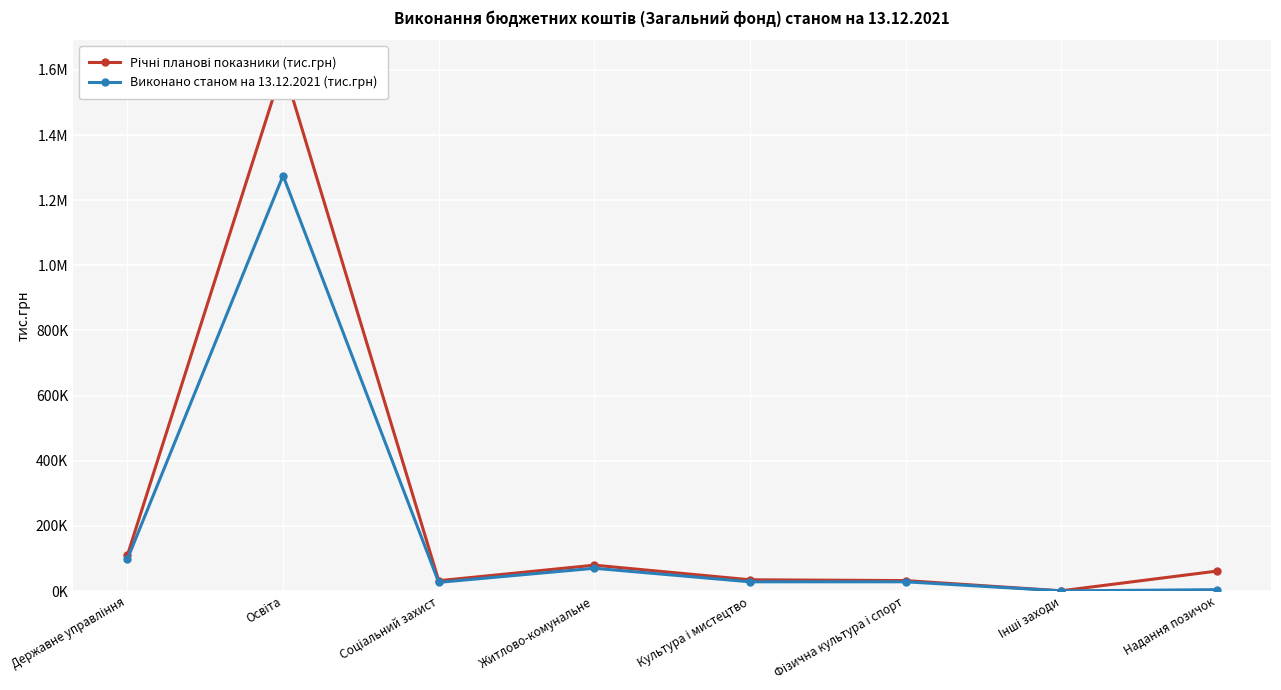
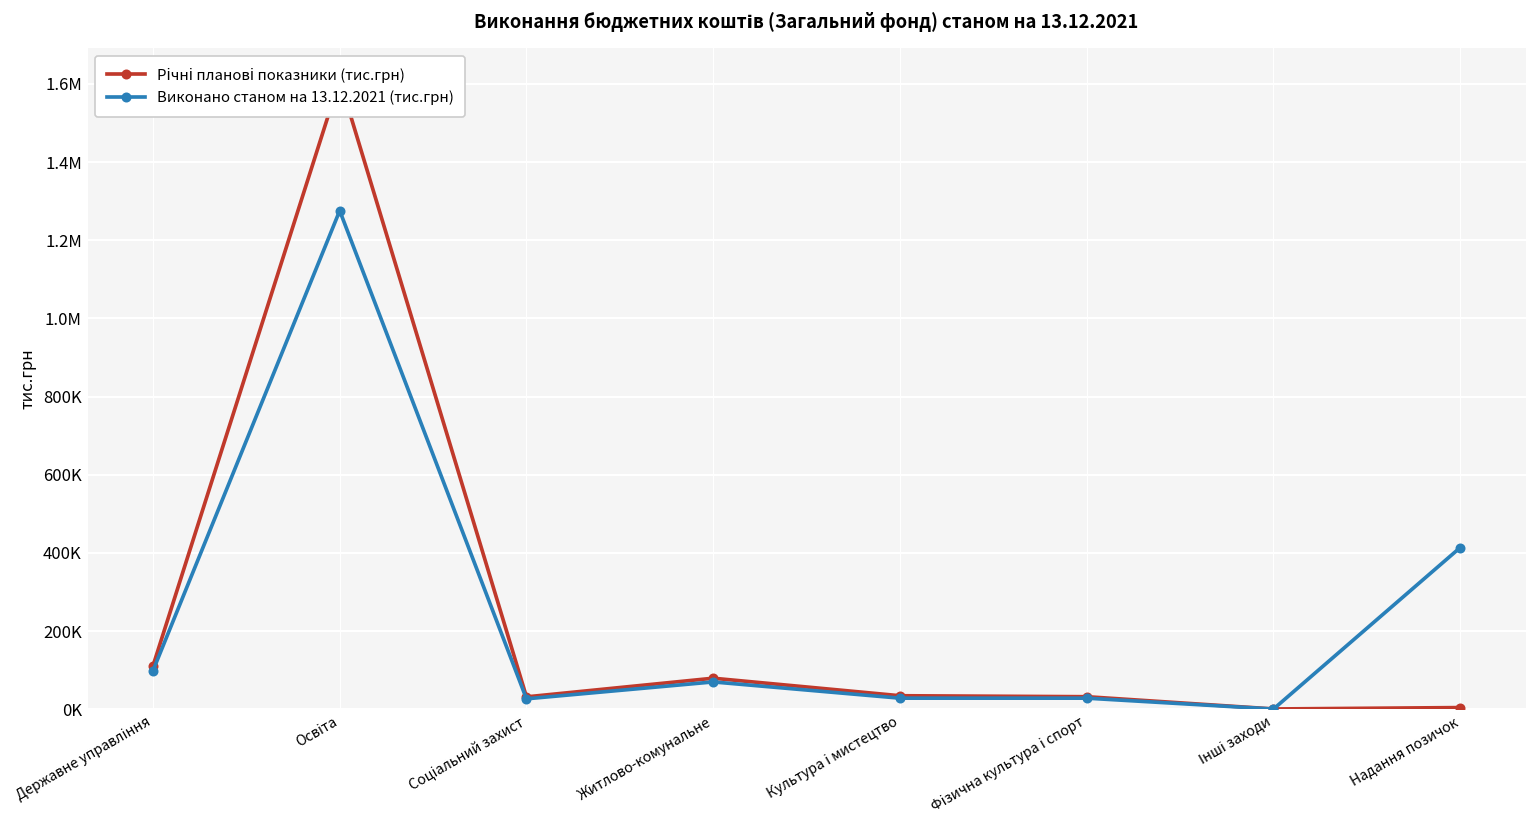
  {
    "Річні планові показники (тис.грн)": {
      "Державне управління": 110000,
      "Житлово-комунальне": 80000,
-     "Надання позичок": 60000
+     "Надання позичок": 0
    },
    "Виконано станом на 13.12.2021 (тис.грн)": {
      "Державне управління": 100000,
      "Освіта": 1280000,
      "Житлово-комунальне": 70000,
-     "Надання позичок": 0
+     "Надання позичок": 410000
    }
  }
